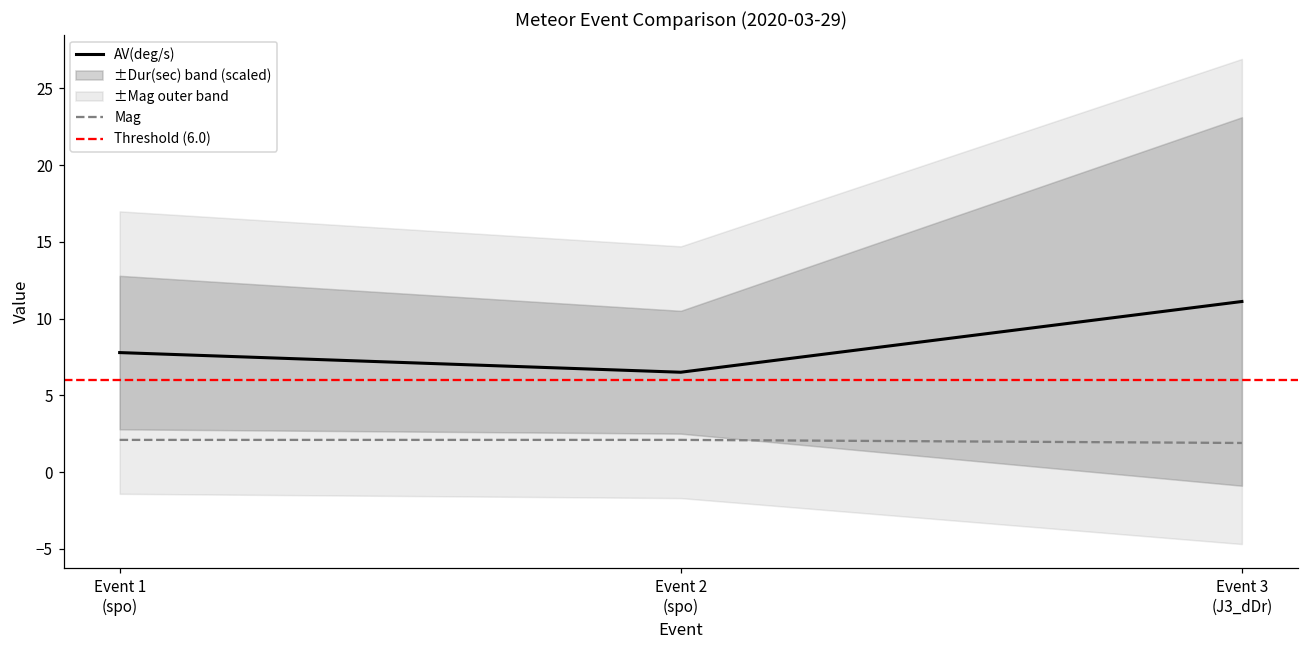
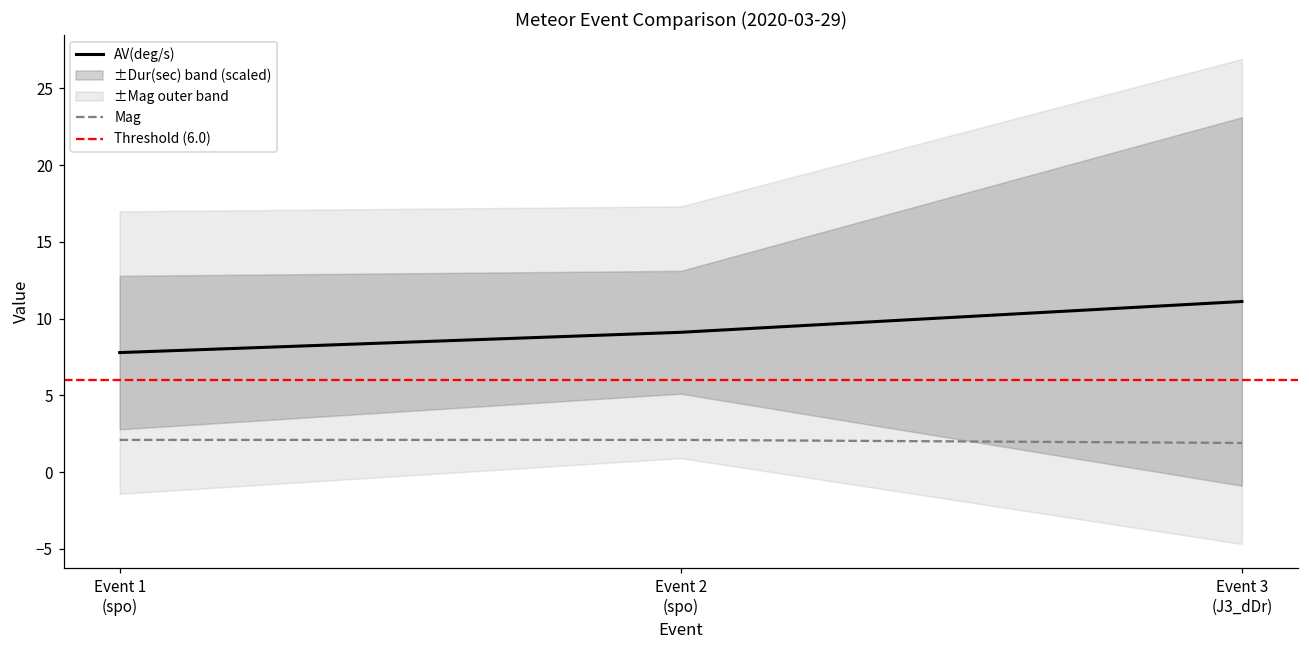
  {
    "AV(deg/s)": {
      "Event 1 (spo)": 7.8,
-     "Event 2 (spo)": 6.5,
+     "Event 2 (spo)": 9.1,
      "Event 3 (J3_dDr)": 11.1
    }
  }
